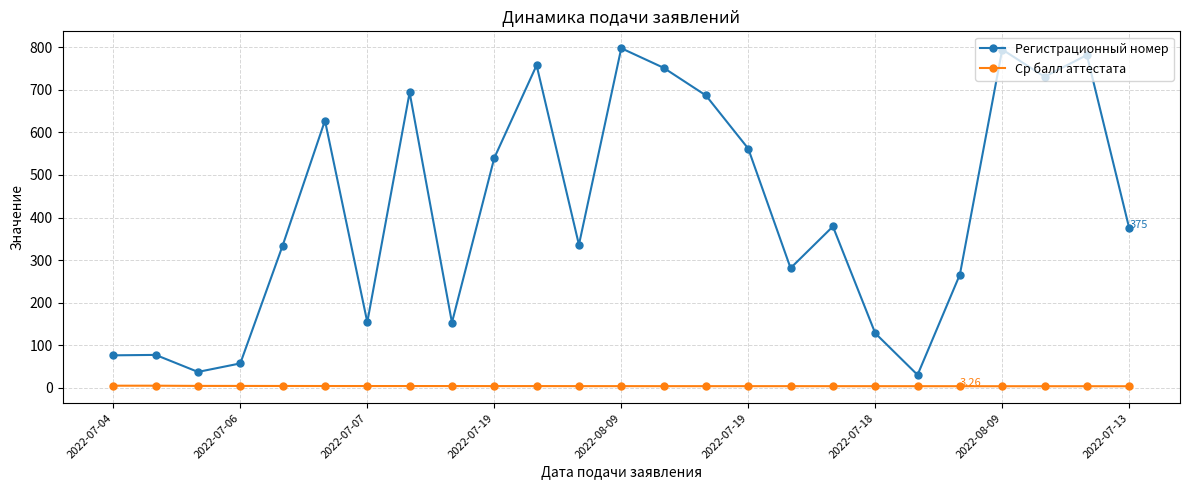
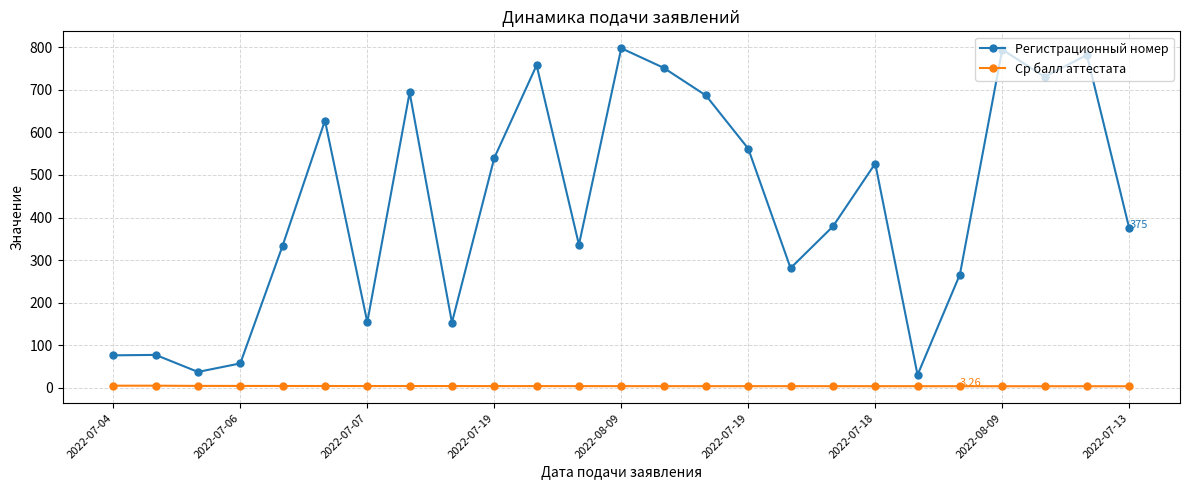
  {
    "Регистрационный номер": {
      "2022-07-06": 60,
-     "2022-07-18": 130
+     "2022-07-18": 530
    },
    "Ср балл аттестата": {
      "2022-07-06": 0,
      "2022-07-18": 0
    }
  }
